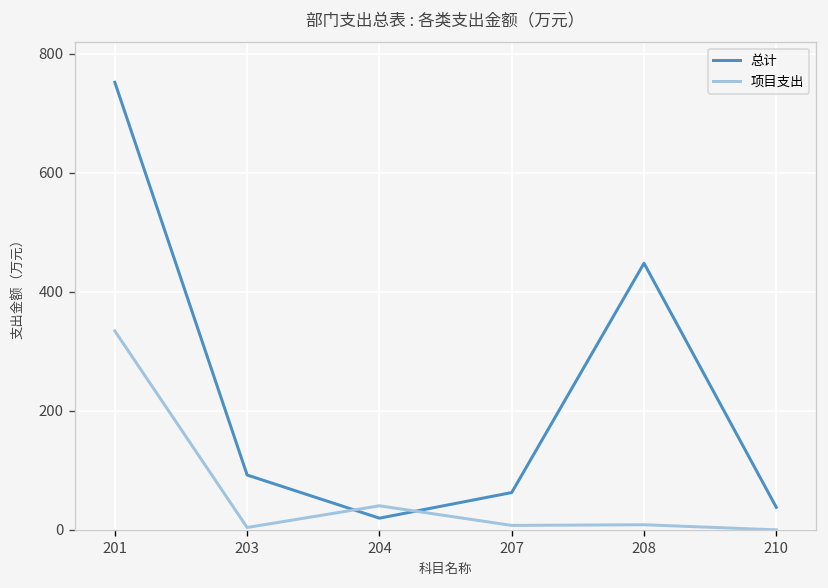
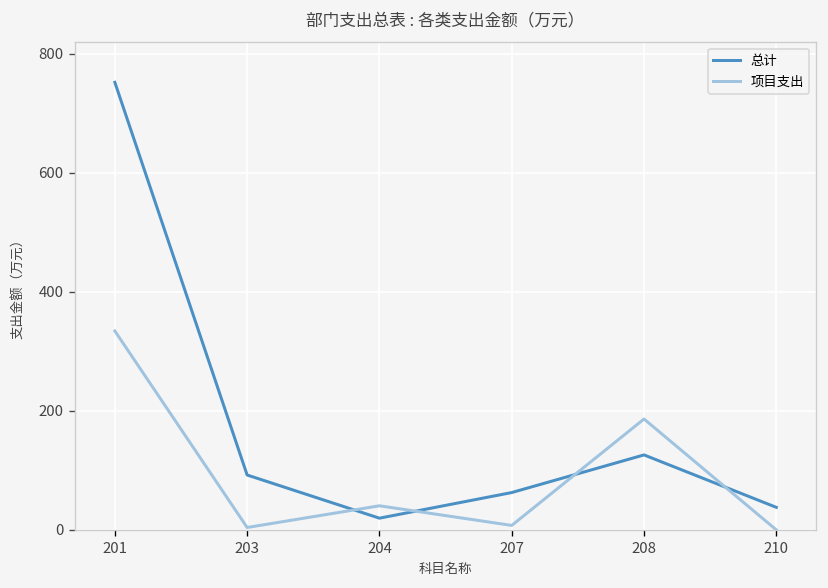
  {
    "总计": {
      "201": 750,
      "203": 90,
      "204": 20,
      "207": 60,
-     "208": 450,
+     "208": 130,
      "210": 40
    },
    "项目支出": {
      "201": 330,
      "203": 0,
      "204": 40,
      "207": 10,
-     "208": 10,
+     "208": 190,
      "210": 0
    }
  }
